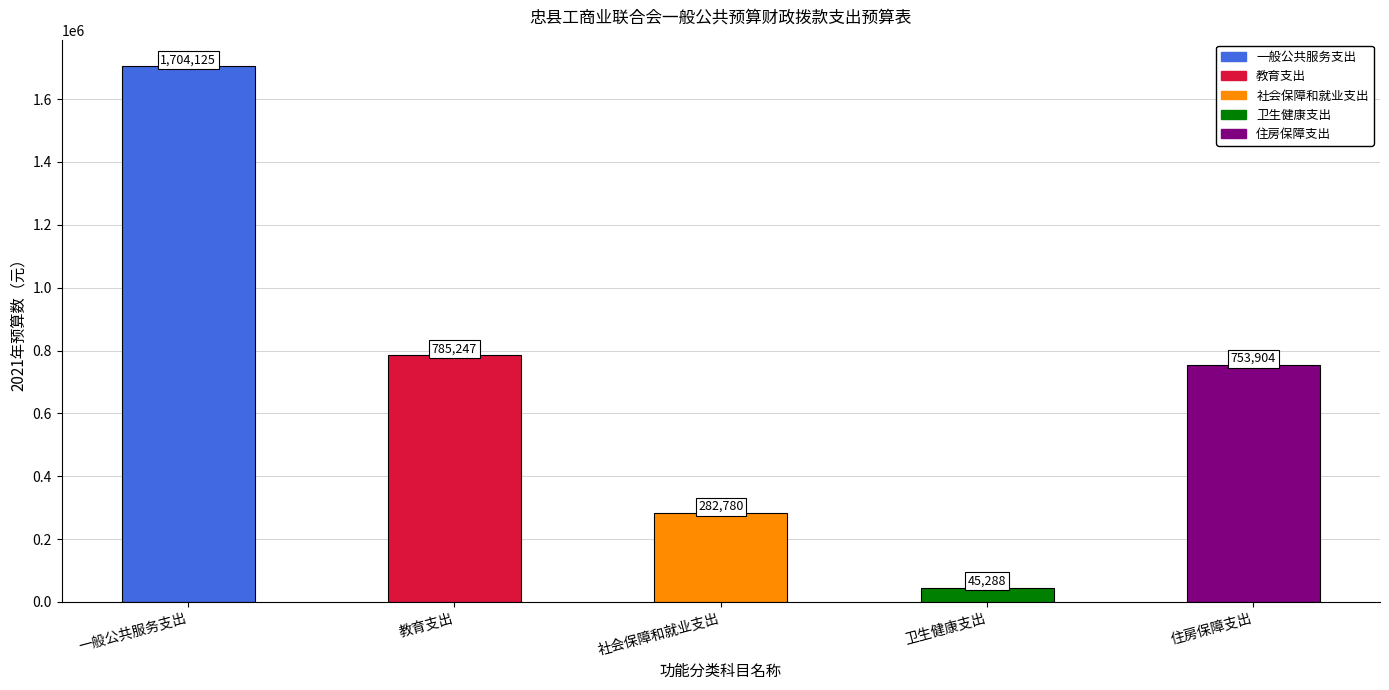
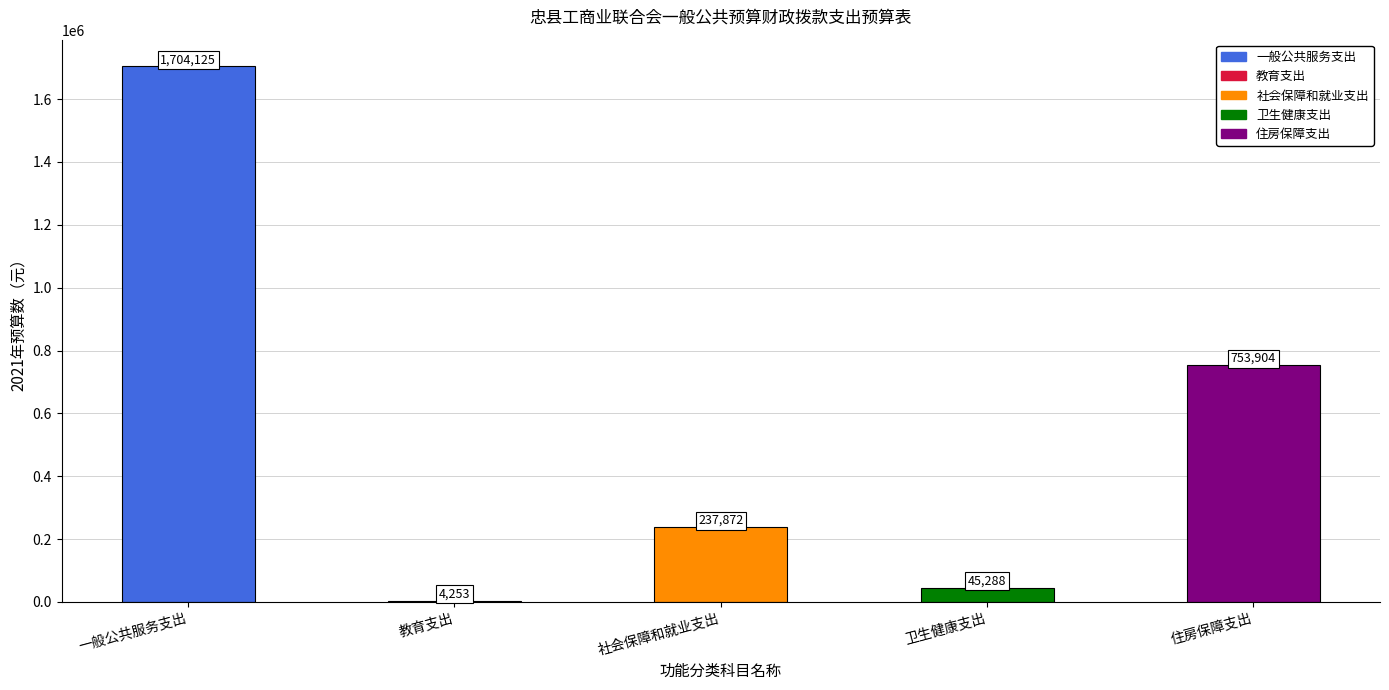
  {
-   "教育支出": "785,247",
-   "社会保障和就业支出": "282,780"
+   "教育支出": "4,253",
+   "社会保障和就业支出": "237,872"
  }
